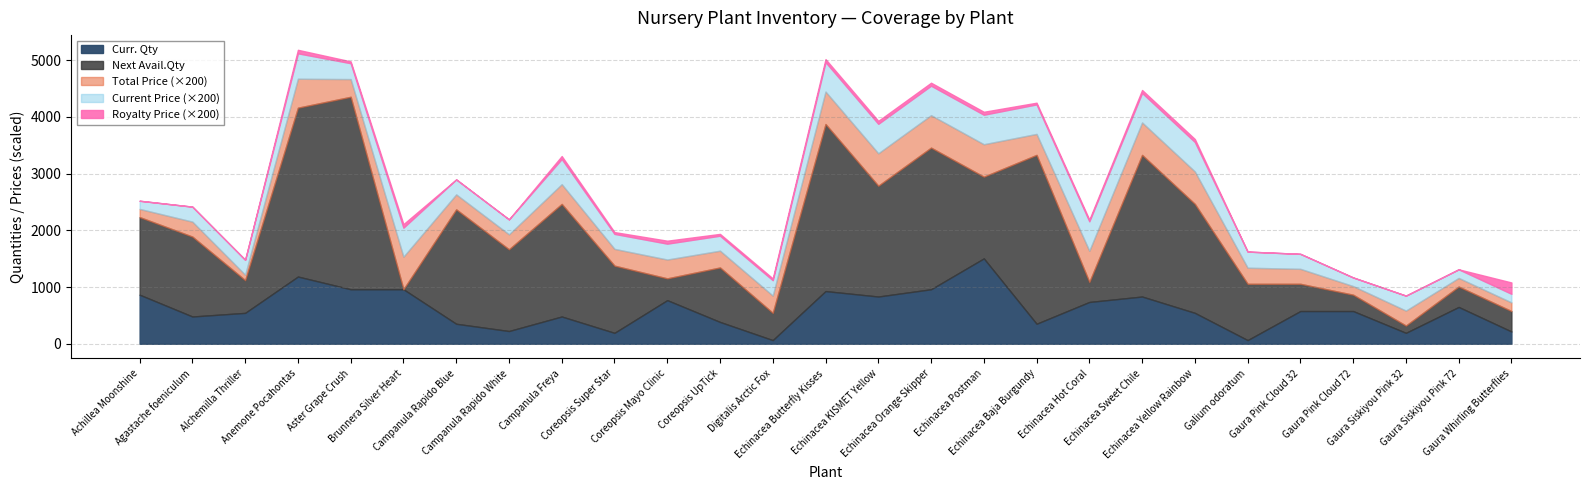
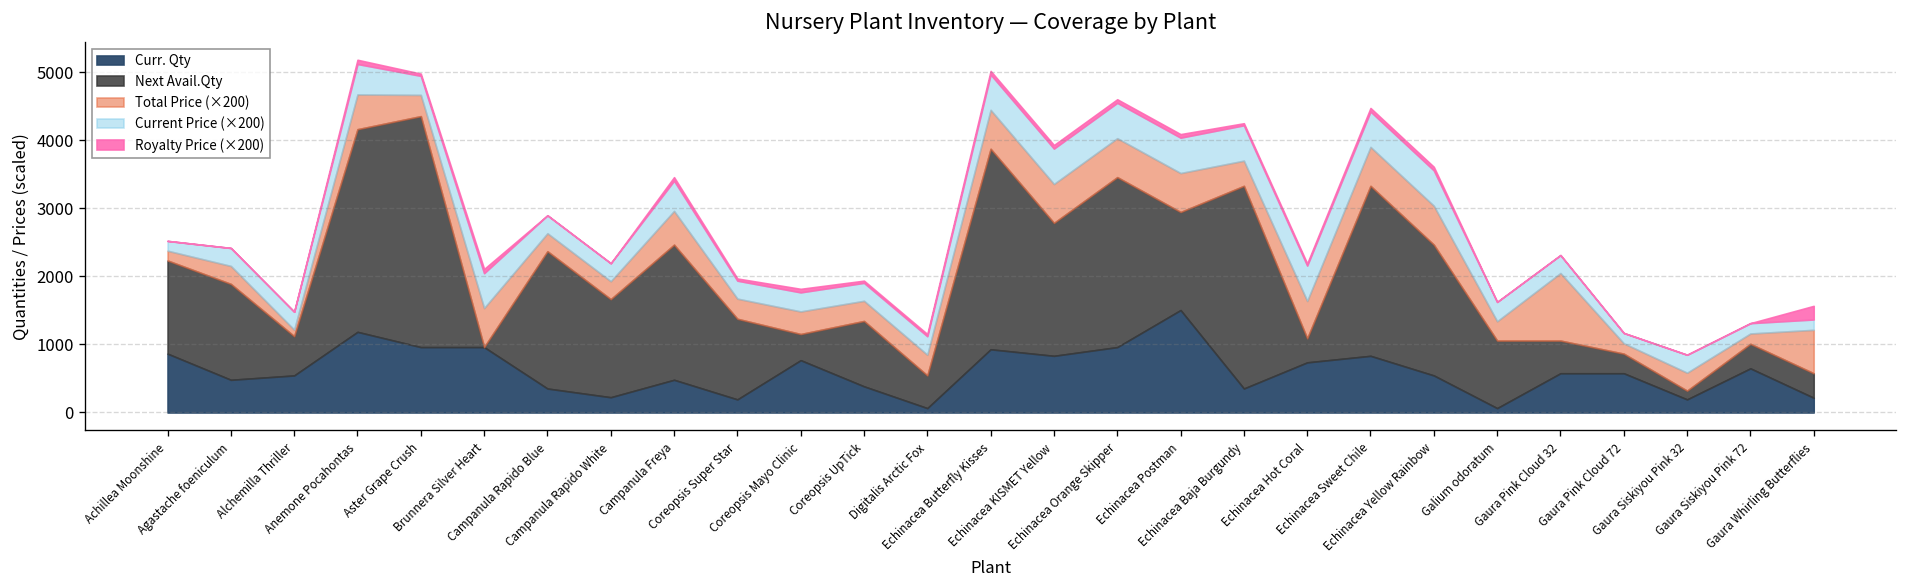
  {
    "Total Price (×200)": {
      "Achillea Moonshine": 100,
      "Agastache foeniculum": 300,
      "Alchemilla Thriller": 100,
      "Anemone Pocahontas": 500,
      "Aster Grape Crush": 300,
      "Brunnera Silver Heart": 600,
      "Campanula Rapido Blue": 300,
      "Campanula Rapido White": 300,
-     "Campanula Freya": 300,
+     "Campanula Freya": 500,
      "Coreopsis Super Star": 300,
      "Coreopsis Mayo Clinic": 300,
      "Coreopsis UpTick": 300,
      "Digitalis Arctic Fox": 300,
      "Echinacea Butterfly Kisses": 600,
      "Echinacea KISMET Yellow": 600,
      "Echinacea Orange Skipper": 600,
      "Echinacea Postman": 600,
      "Echinacea Baja Burgundy": 400,
      "Echinacea Hot Coral": 600,
      "Echinacea Sweet Chile": 600,
      "Echinacea Yellow Rainbow": 600,
      "Galium odoratum": 300,
-     "Gaura Pink Cloud 32": 300,
+     "Gaura Pink Cloud 32": 1000,
      "Gaura Pink Cloud 72": 200,
      "Gaura Siskiyou Pink 32": 300,
      "Gaura Siskiyou Pink 72": 200,
-     "Gaura Whirling Butterflies": 200
+     "Gaura Whirling Butterflies": 600
    },
    "Current Price (×200)": {
      "Anemone Pocahontas": 400,
      "Brunnera Silver Heart": 500,
      "Campanula Freya": 400,
      "Coreopsis Mayo Clinic": 300,
      "Echinacea Butterfly Kisses": 500,
      "Echinacea KISMET Yellow": 500,
      "Echinacea Orange Skipper": 500,
      "Echinacea Postman": 500,
      "Echinacea Sweet Chile": 500,
      "Echinacea Yellow Rainbow": 500,
      "Gaura Whirling Butterflies": 200
    },
    "Royalty Price (×200)": {
      "Anemone Pocahontas": 100,
      "Brunnera Silver Heart": 100,
      "Campanula Freya": 100,
      "Coreopsis Mayo Clinic": 100,
      "Echinacea Butterfly Kisses": 100,
      "Echinacea KISMET Yellow": 100,
      "Echinacea Orange Skipper": 100,
      "Echinacea Postman": 100,
      "Echinacea Sweet Chile": 100,
      "Echinacea Yellow Rainbow": 100,
      "Gaura Whirling Butterflies": 200
    }
  }
